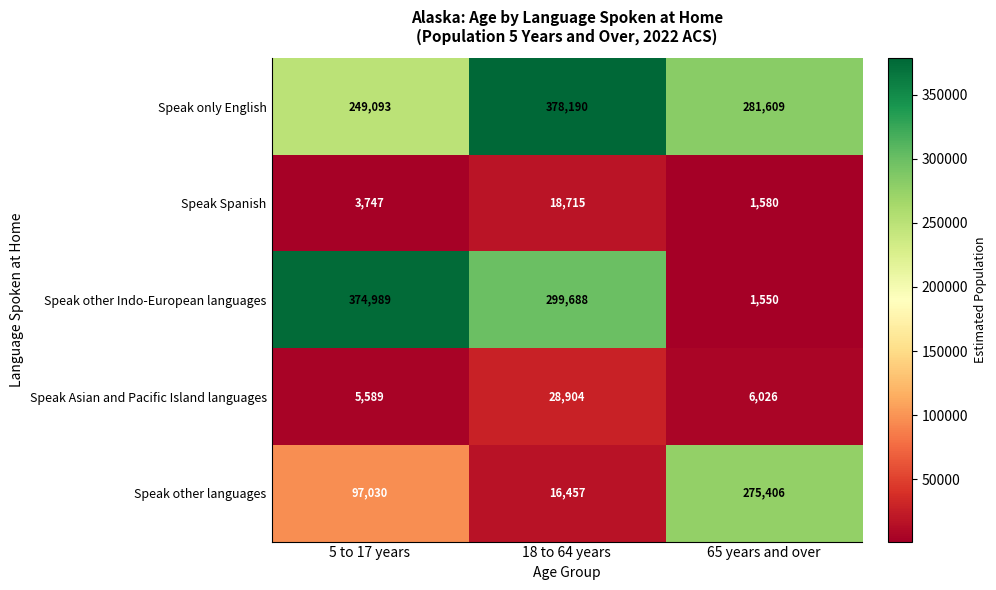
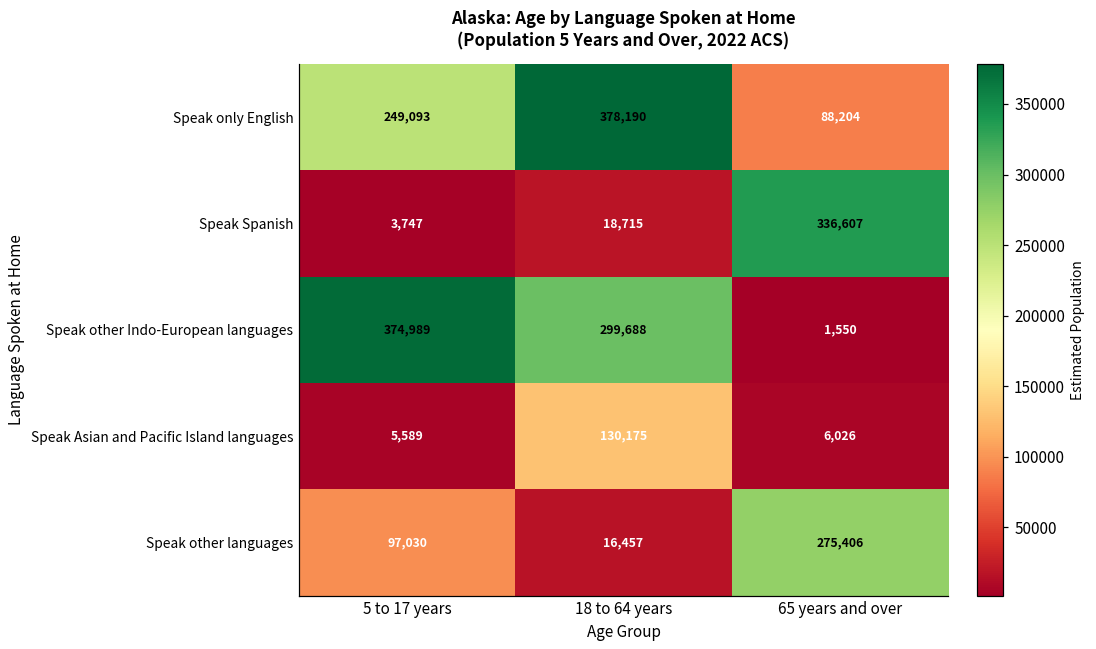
  {
    "Speak only English": {
      "5 to 17 years": "249,093",
      "18 to 64 years": "378,190",
-     "65 years and over": "281,609"
+     "65 years and over": "88,204"
    },
    "Speak Spanish": {
      "5 to 17 years": "3,747",
      "18 to 64 years": "18,715",
-     "65 years and over": "1,580"
+     "65 years and over": "336,607"
    },
    "Speak other Indo-European languages": {
      "5 to 17 years": "374,989",
      "18 to 64 years": "299,688",
      "65 years and over": "1,550"
    },
    "Speak Asian and Pacific Island languages": {
      "5 to 17 years": "5,589",
-     "18 to 64 years": "28,904",
+     "18 to 64 years": "130,175",
      "65 years and over": "6,026"
    },
    "Speak other languages": {
      "5 to 17 years": "97,030",
      "18 to 64 years": "16,457",
      "65 years and over": "275,406"
    }
  }
